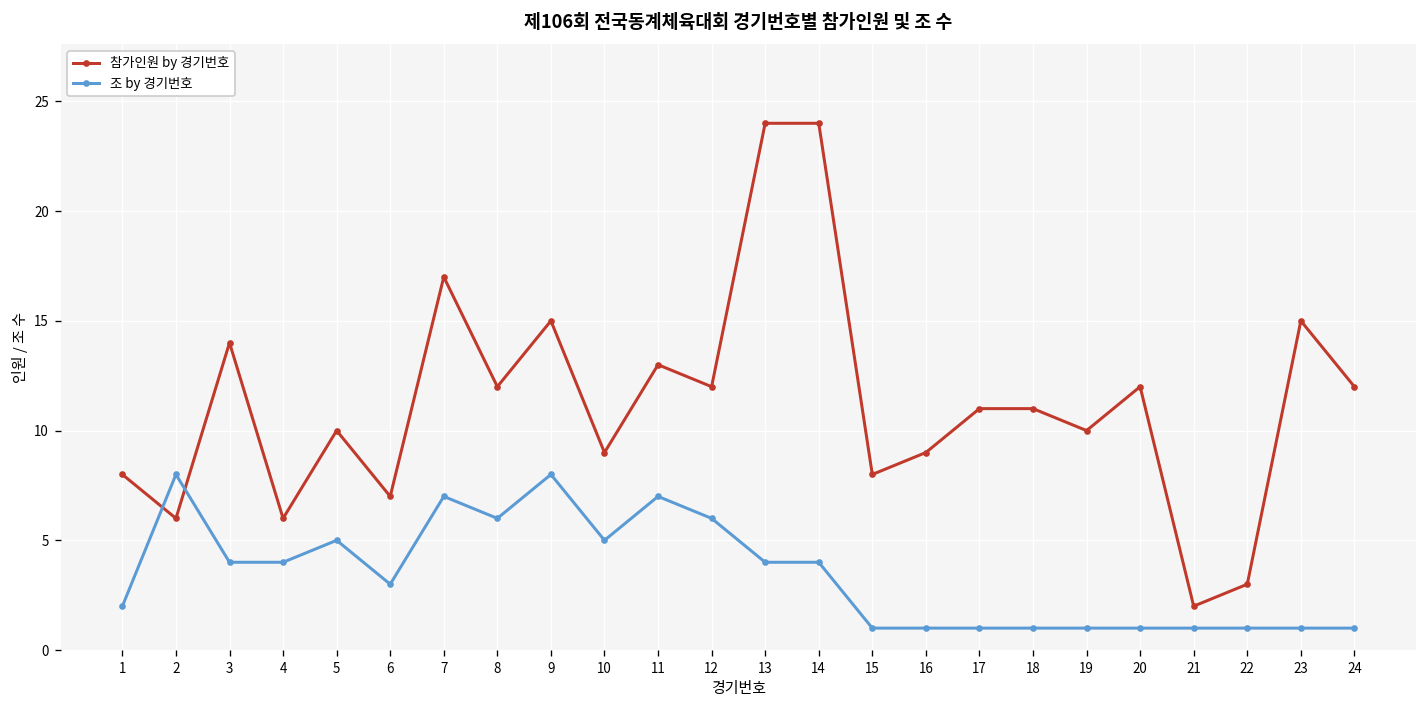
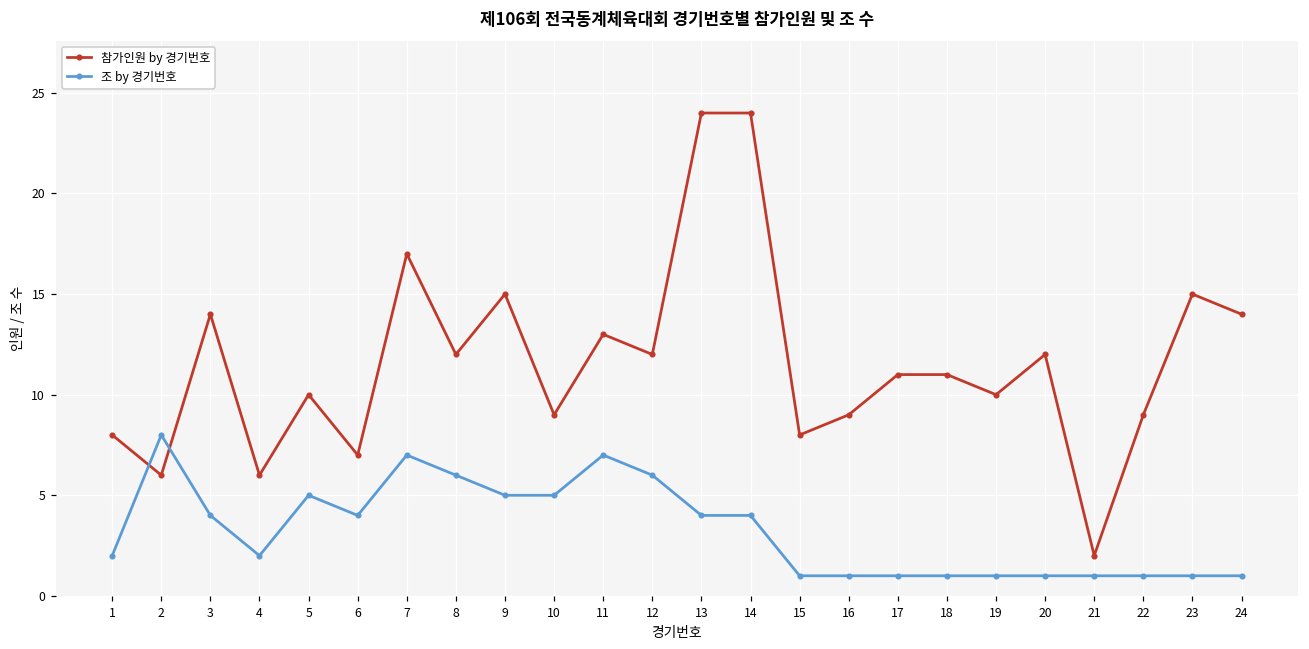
  {
    "참가인원 by 경기번호": {
      "1": 8,
      "2": 6,
      "3": 14,
      "4": 6,
      "5": 10,
      "6": 7,
      "7": 17,
      "8": 12,
      "9": 15,
      "10": 9,
      "11": 13,
      "12": 12,
      "13": 24,
      "14": 24,
      "15": 8,
      "16": 9,
      "17": 11,
      "18": 11,
      "19": 10,
      "20": 12,
      "21": 2,
-     "22": 3,
+     "22": 9,
      "23": 15,
-     "24": 12
+     "24": 14
    },
    "조 by 경기번호": {
      "1": 2,
      "2": 8,
      "3": 4,
-     "4": 4,
+     "4": 2,
      "5": 5,
-     "6": 3,
+     "6": 4,
      "7": 7,
      "8": 6,
-     "9": 8,
+     "9": 5,
      "10": 5,
      "11": 7,
      "12": 6,
      "13": 4,
      "14": 4,
      "15": 1,
      "16": 1,
      "17": 1,
      "18": 1,
      "19": 1,
      "20": 1,
      "21": 1,
      "22": 1,
      "23": 1,
      "24": 1
    }
  }
